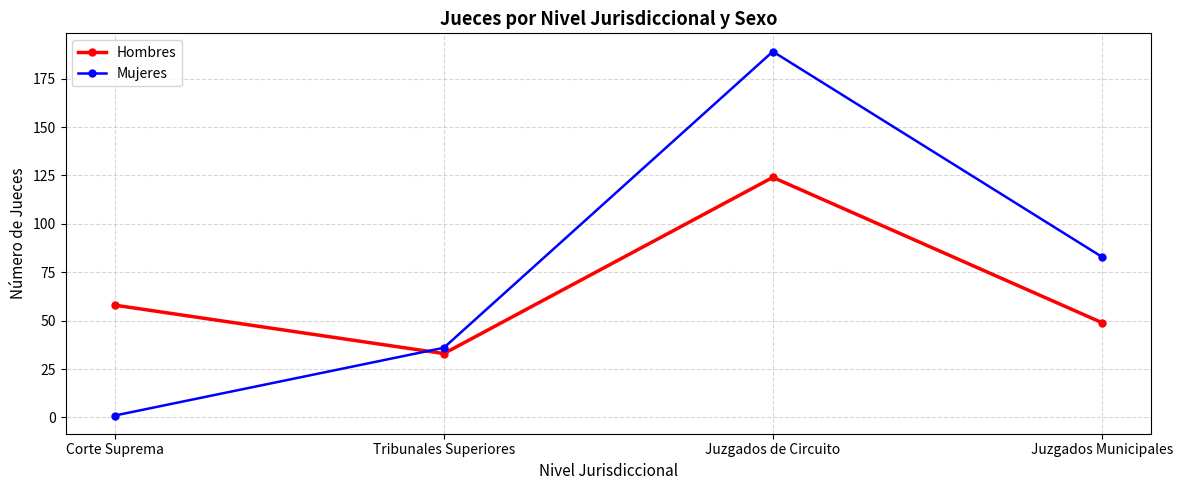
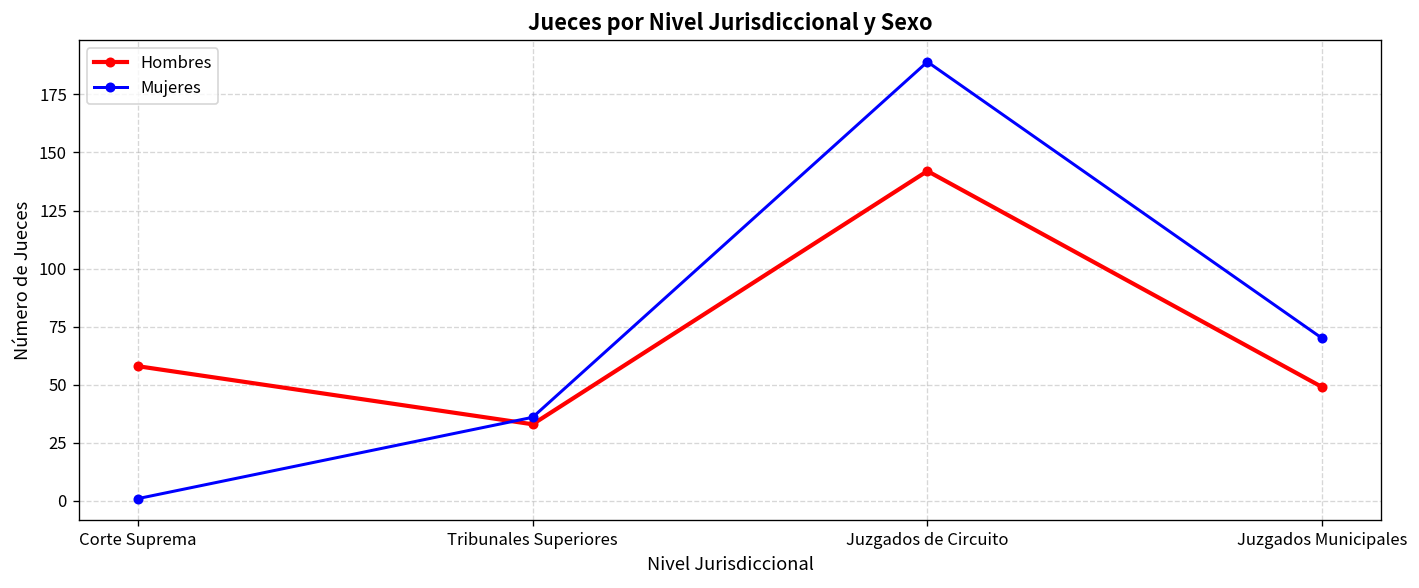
  {
    "Hombres": {
      "Corte Suprema": 58,
      "Tribunales Superiores": 33,
-     "Juzgados de Circuito": 124,
+     "Juzgados de Circuito": 142,
      "Juzgados Municipales": 49
    },
    "Mujeres": {
      "Corte Suprema": 1,
      "Tribunales Superiores": 36,
      "Juzgados de Circuito": 189,
-     "Juzgados Municipales": 83
+     "Juzgados Municipales": 70
    }
  }
